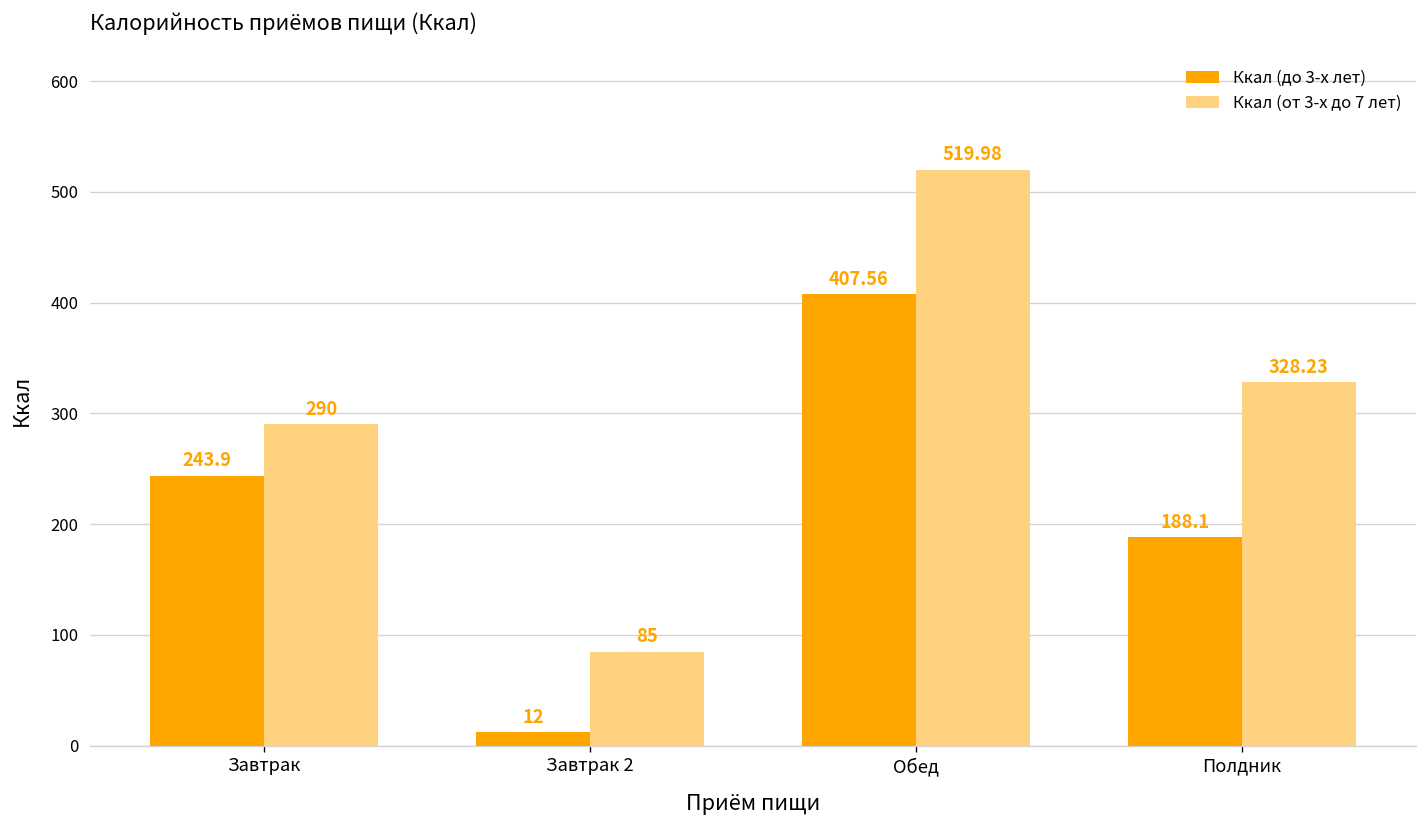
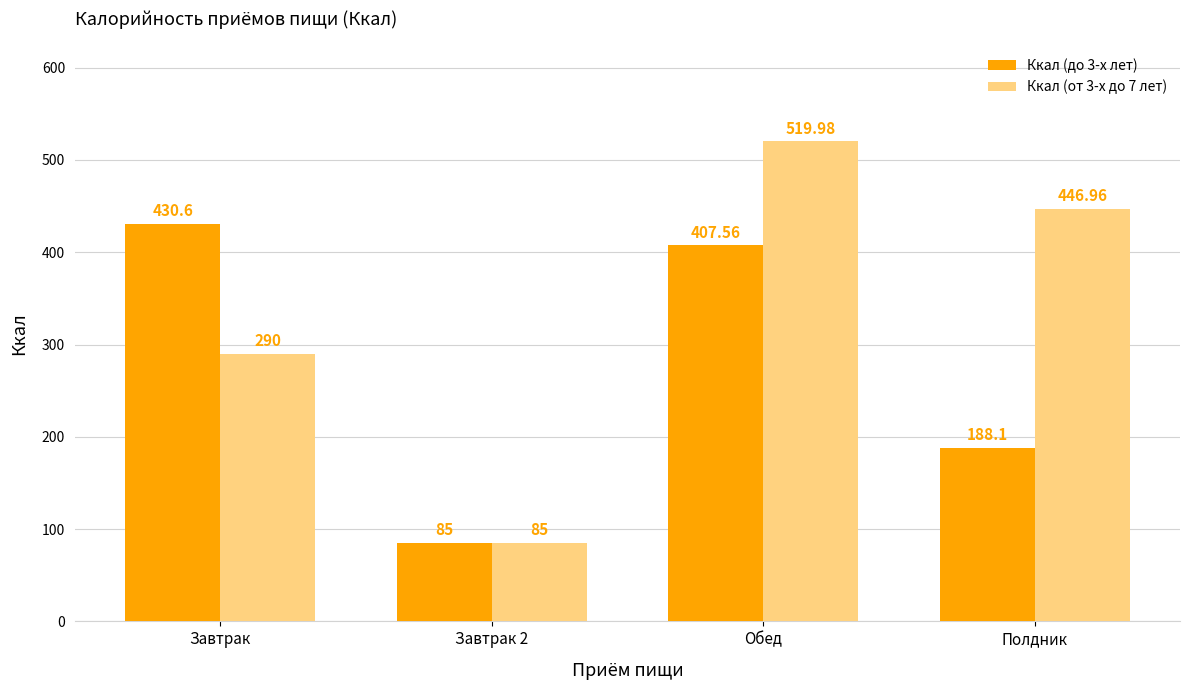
  {
    "Ккал (до 3-х лет)": {
-     "Завтрак": 243.9,
-     "Завтрак 2": 12,
+     "Завтрак": 430.6,
+     "Завтрак 2": 85,
      "Обед": 407.56,
      "Полдник": 188.1
    },
    "Ккал (от 3-х до 7 лет)": {
      "Завтрак": 290,
      "Завтрак 2": 85,
      "Обед": 519.98,
-     "Полдник": 328.23
+     "Полдник": 446.96
    }
  }
